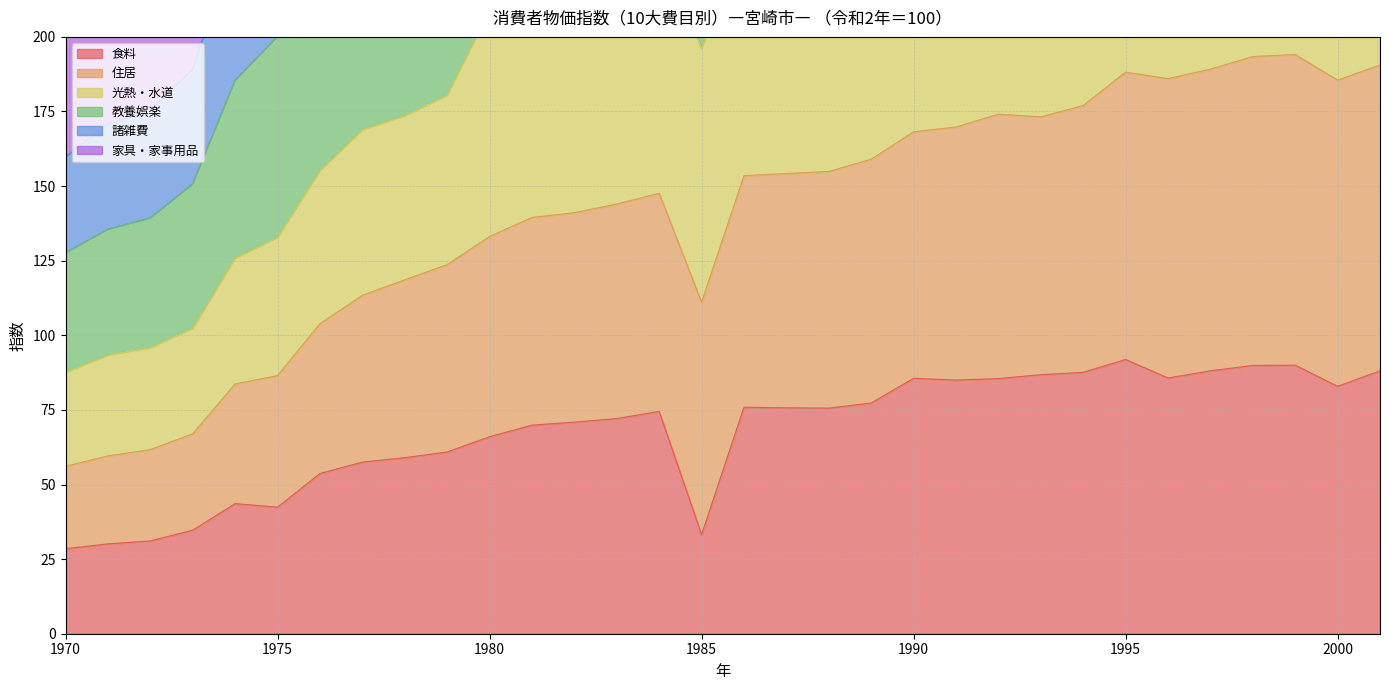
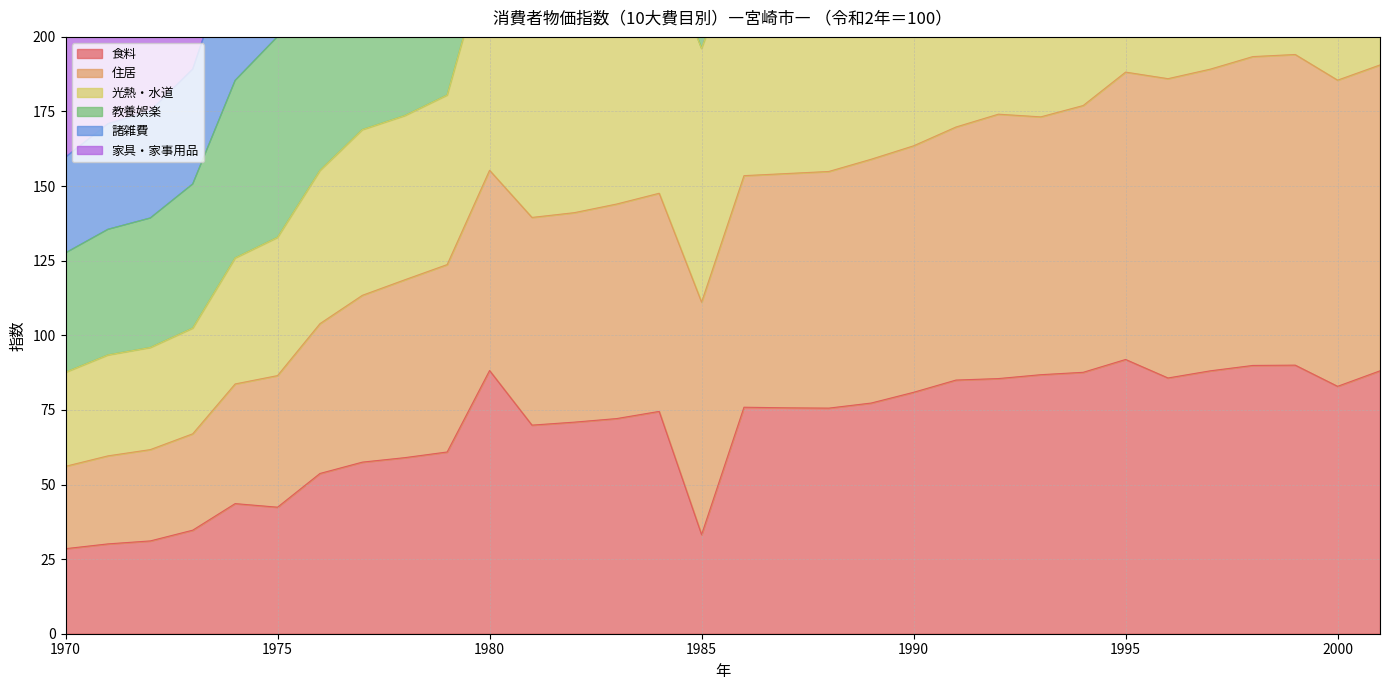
  {
    "食料": {
      "1970": 29,
      "1975": 42,
-     "1980": 66,
+     "1980": 88,
      "1985": 33,
-     "1990": 86,
+     "1990": 81,
      "1995": 92,
      "2000": 83
    },
    "教養娯楽": {
      "1970": 40,
      "1975": 67
    },
    "諸雑費": {
      "1970": 32
    }
  }
